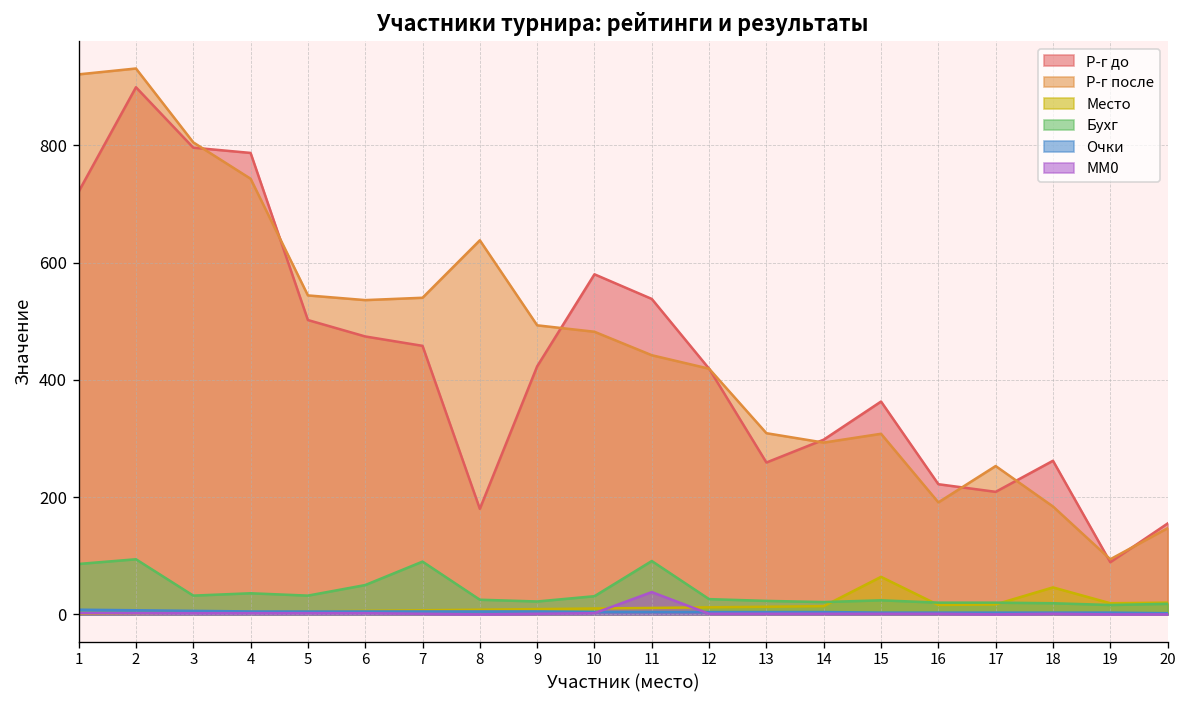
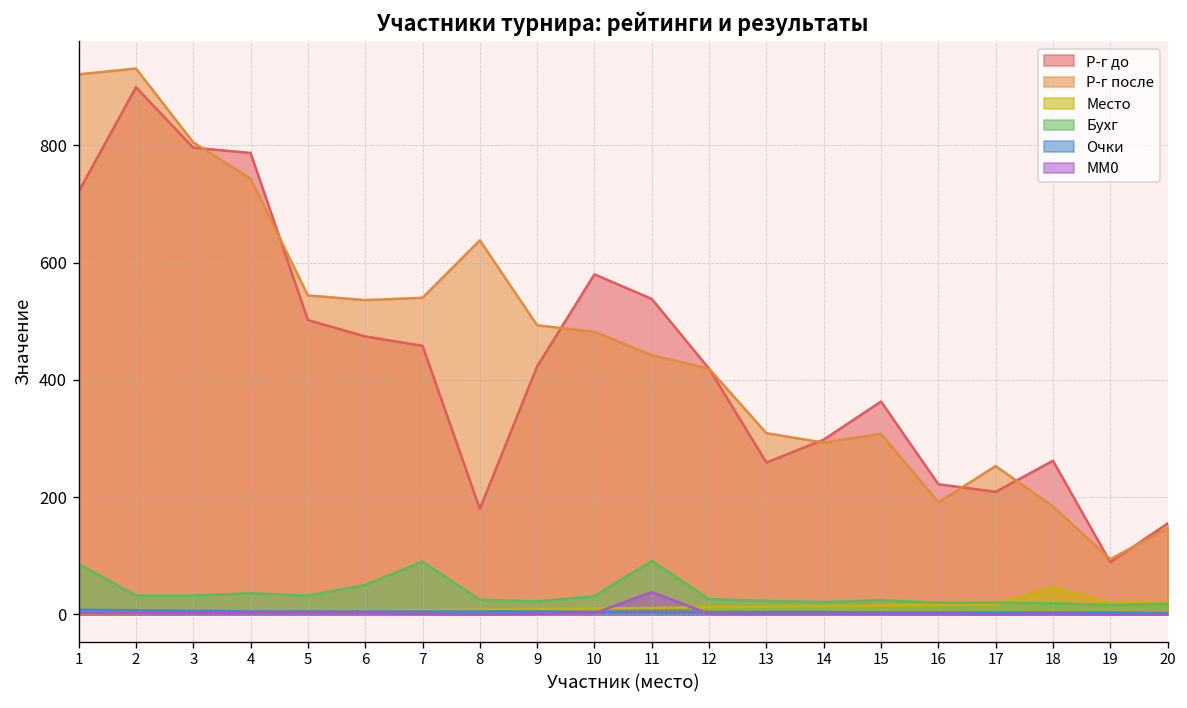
  {
    "Место": {
      "10": 10,
      "11": 10,
      "12": 10,
      "13": 10,
      "14": 10,
-     "15": 60,
+     "15": 20,
      "18": 50
    },
    "Бухг": {
      "1": 90,
-     "2": 90,
+     "2": 30,
      "3": 30,
      "4": 40,
      "5": 30,
      "6": 50,
      "7": 90,
      "8": 30,
      "9": 20,
      "10": 30,
      "11": 90,
      "12": 30,
      "13": 20,
      "14": 20,
      "15": 20,
      "18": 20
    },
    "Очки": {
      "1": 10,
      "11": 0
    },
    "MM0": {
      "11": 40
    }
  }
